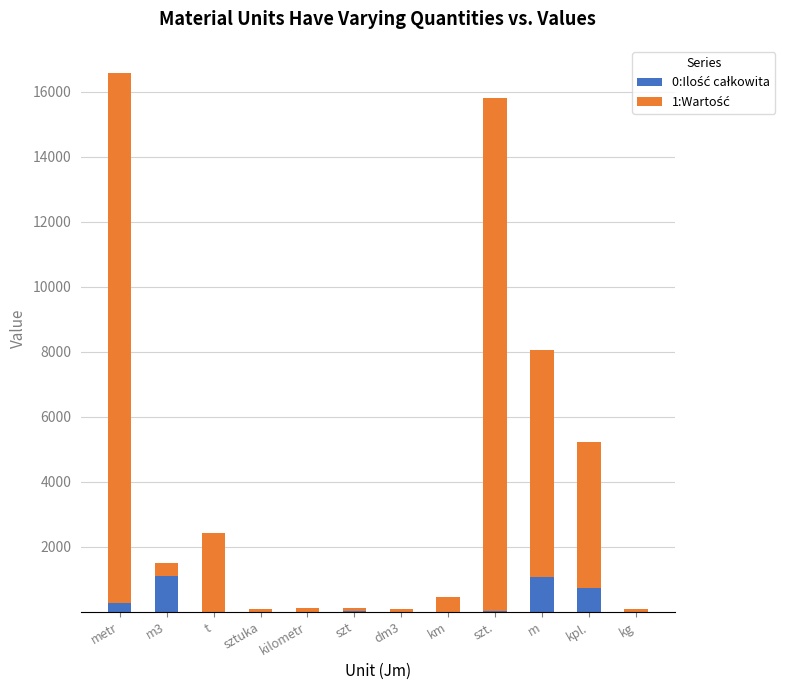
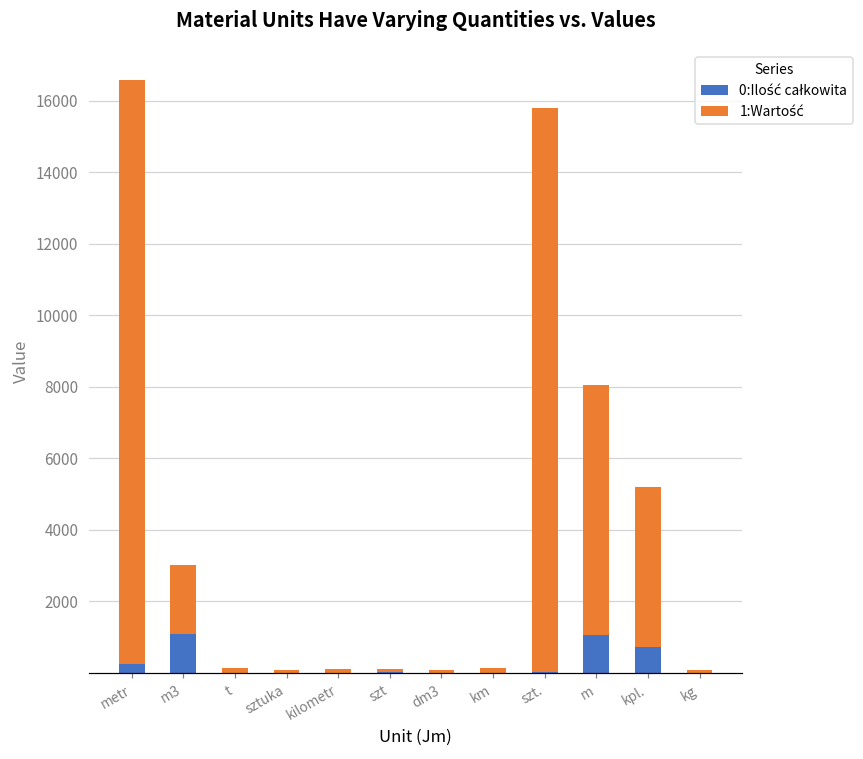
  {
    "0:Ilość całkowita": {
      "metr": 300,
      "m3": 1100,
      "m": 1100,
      "kpl.": 700
    },
    "1:Wartość": {
      "metr": 16300,
-     "m3": 400,
-     "t": 2400,
+     "m3": 1900,
+     "t": 100,
      "kilometr": 100,
      "dm3": 100,
-     "km": 400,
+     "km": 100,
      "szt.": 15800,
      "m": 7000,
      "kpl.": 4500,
      "kg": 100
    }
  }
